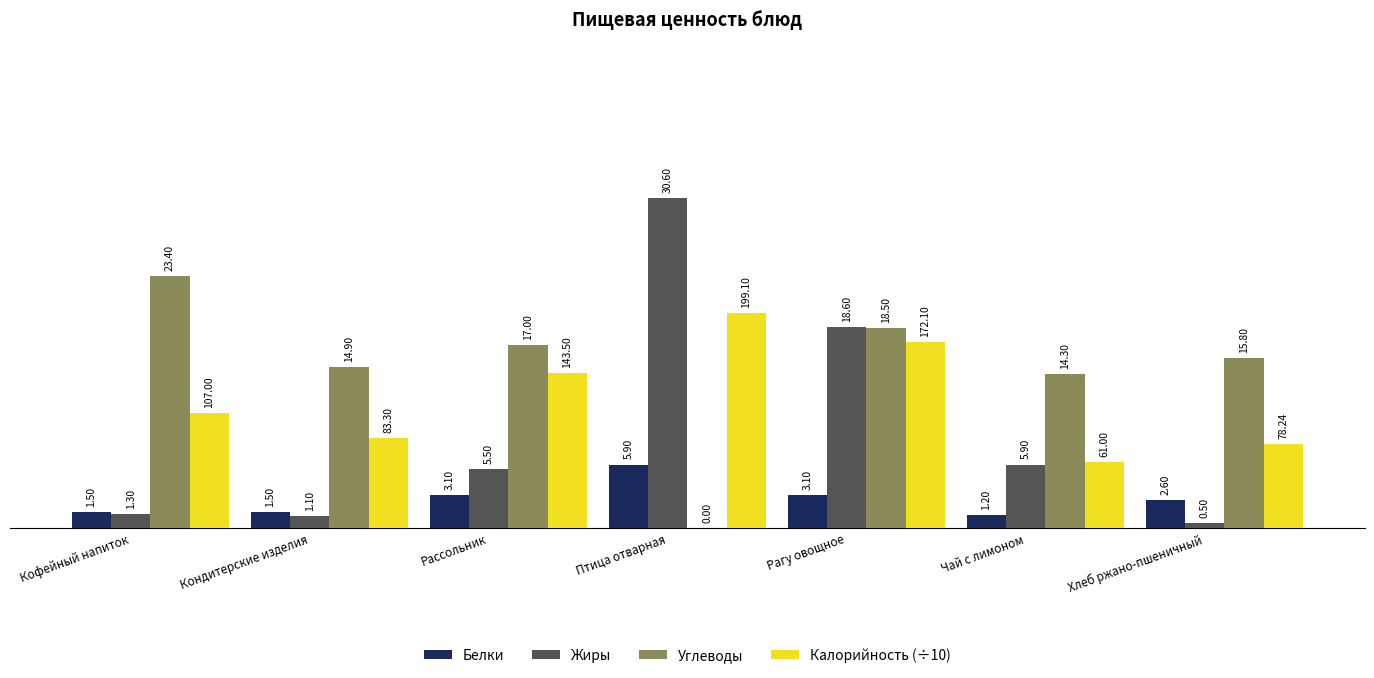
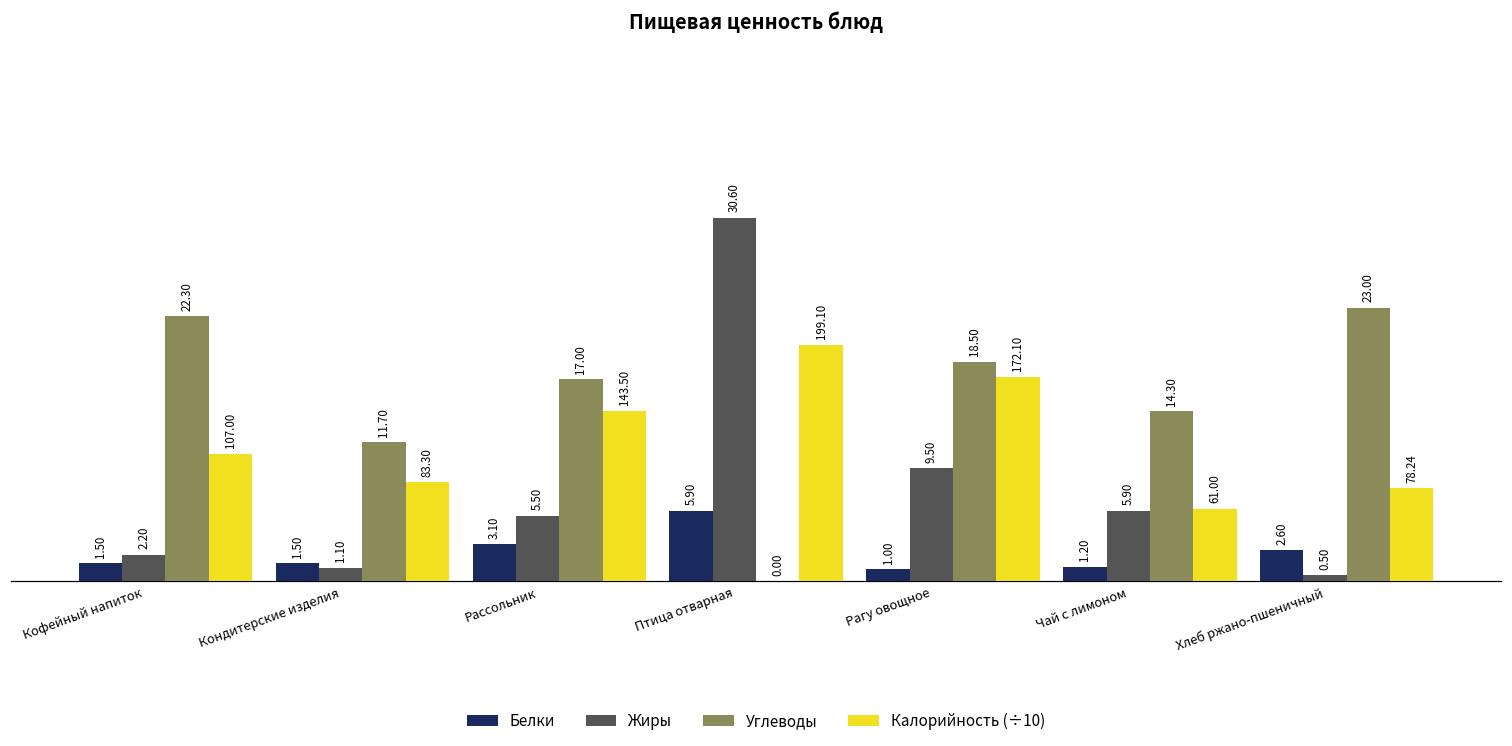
  {
    "Белки": {
      "Кофейный напиток": 1.50,
      "Кондитерские изделия": 1.50,
      "Рассольник": 3.10,
      "Птица отварная": 5.90,
-     "Рагу овощное": 3.10,
+     "Рагу овощное": 1.00,
      "Чай с лимоном": 1.20,
      "Хлеб ржано-пшеничный": 2.60
    },
    "Жиры": {
-     "Кофейный напиток": 1.30,
+     "Кофейный напиток": 2.20,
      "Кондитерские изделия": 1.10,
      "Рассольник": 5.50,
      "Птица отварная": 30.60,
-     "Рагу овощное": 18.60,
+     "Рагу овощное": 9.50,
      "Чай с лимоном": 5.90,
      "Хлеб ржано-пшеничный": 0.50
    },
    "Углеводы": {
-     "Кофейный напиток": 23.40,
-     "Кондитерские изделия": 14.90,
+     "Кофейный напиток": 22.30,
+     "Кондитерские изделия": 11.70,
      "Рассольник": 17.00,
      "Птица отварная": 0.00,
      "Рагу овощное": 18.50,
      "Чай с лимоном": 14.30,
-     "Хлеб ржано-пшеничный": 15.80
+     "Хлеб ржано-пшеничный": 23.00
    }
  }
